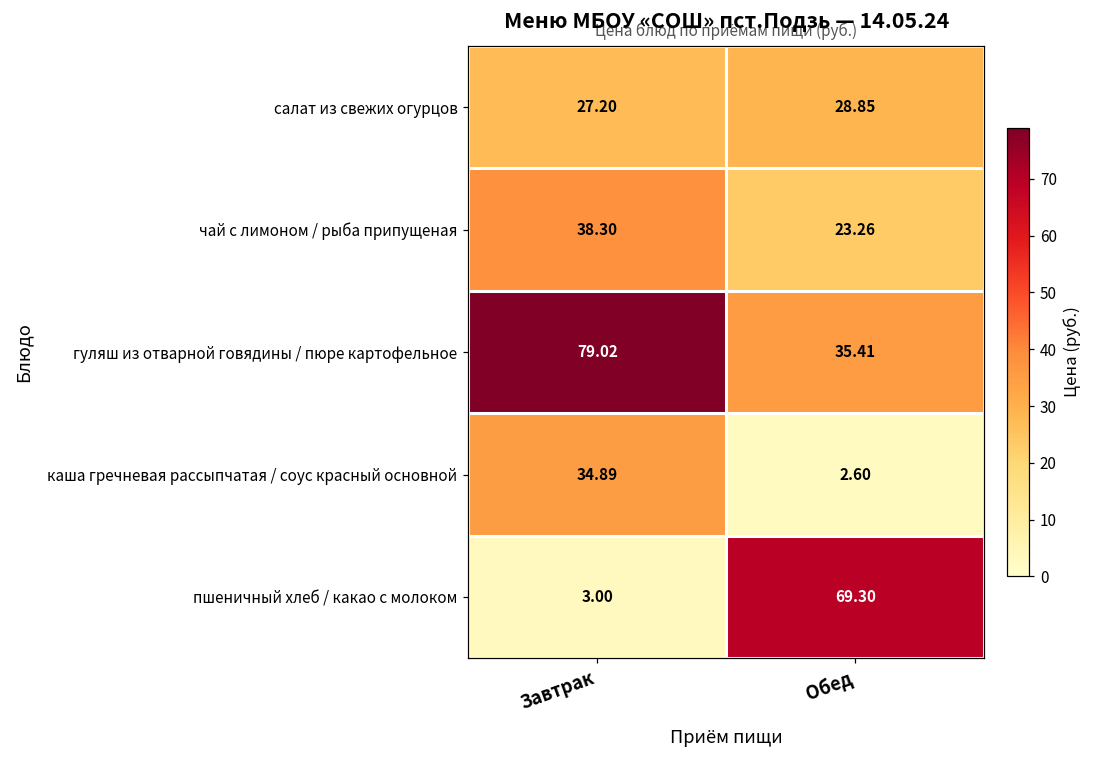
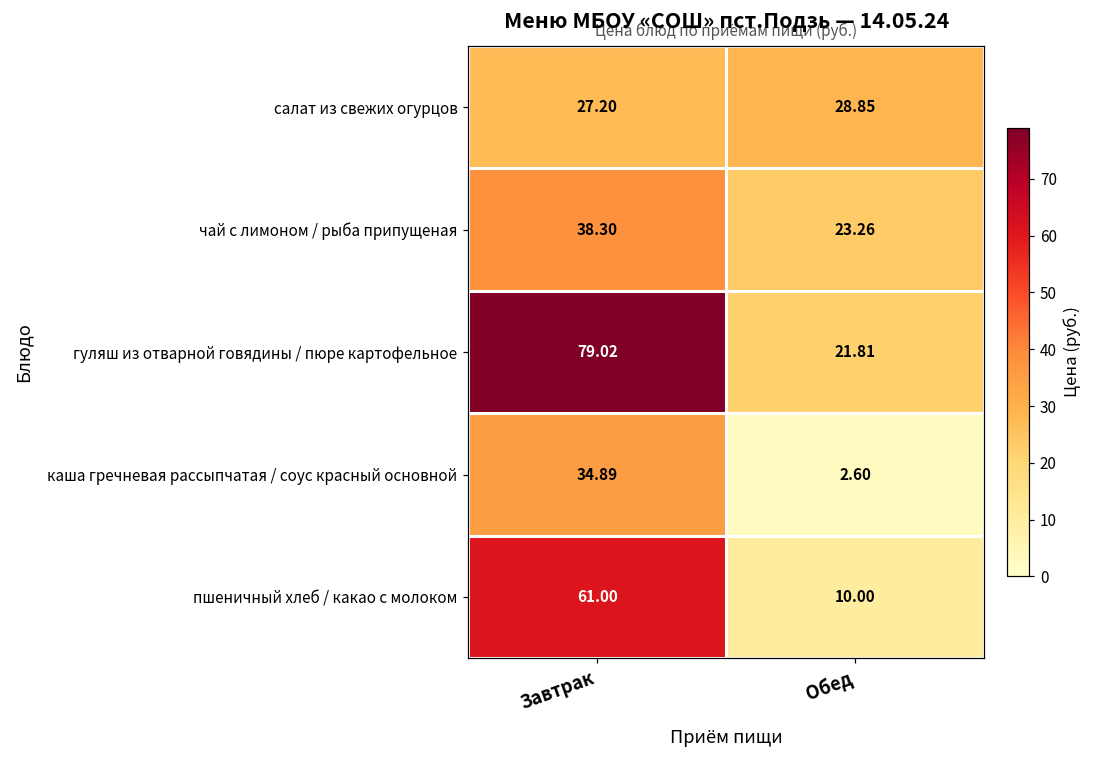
  {
    "салат из свежих огурцов": {
      "Завтрак": 27.20,
      "Обед": 28.85
    },
    "чай с лимоном / рыба припущеная": {
      "Завтрак": 38.30,
      "Обед": 23.26
    },
    "гуляш из отварной говядины / пюре картофельное": {
      "Завтрак": 79.02,
-     "Обед": 35.41
+     "Обед": 21.81
    },
    "каша гречневая рассыпчатая / соус красный основной": {
      "Завтрак": 34.89,
      "Обед": 2.60
    },
    "пшеничный хлеб / какао с молоком": {
-     "Завтрак": 3.00,
-     "Обед": 69.30
+     "Завтрак": 61.00,
+     "Обед": 10.00
    }
  }
